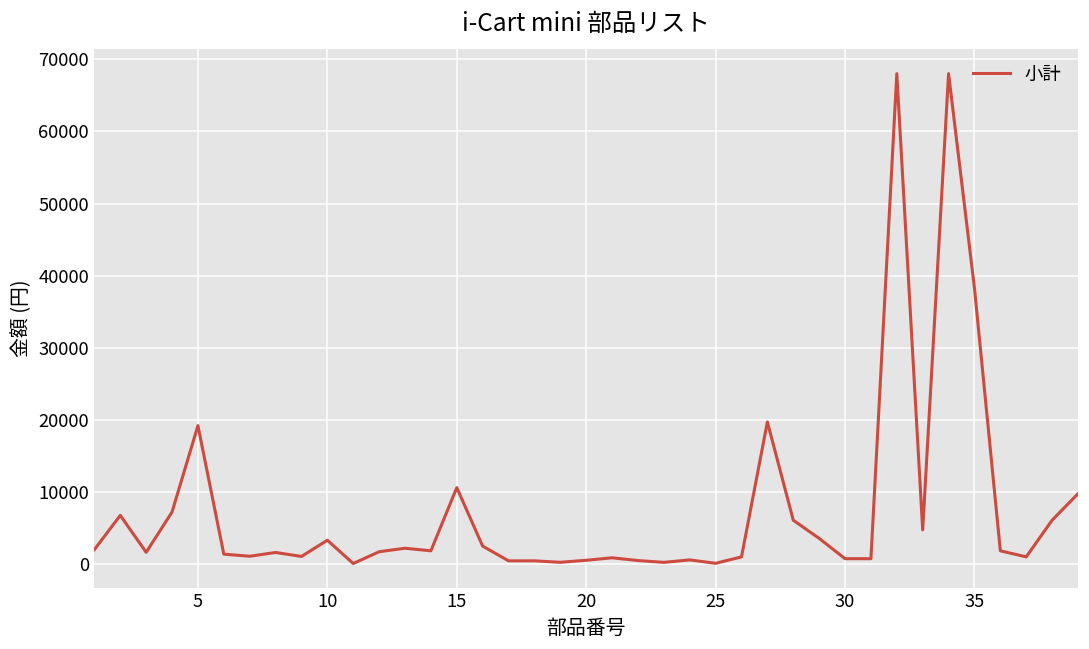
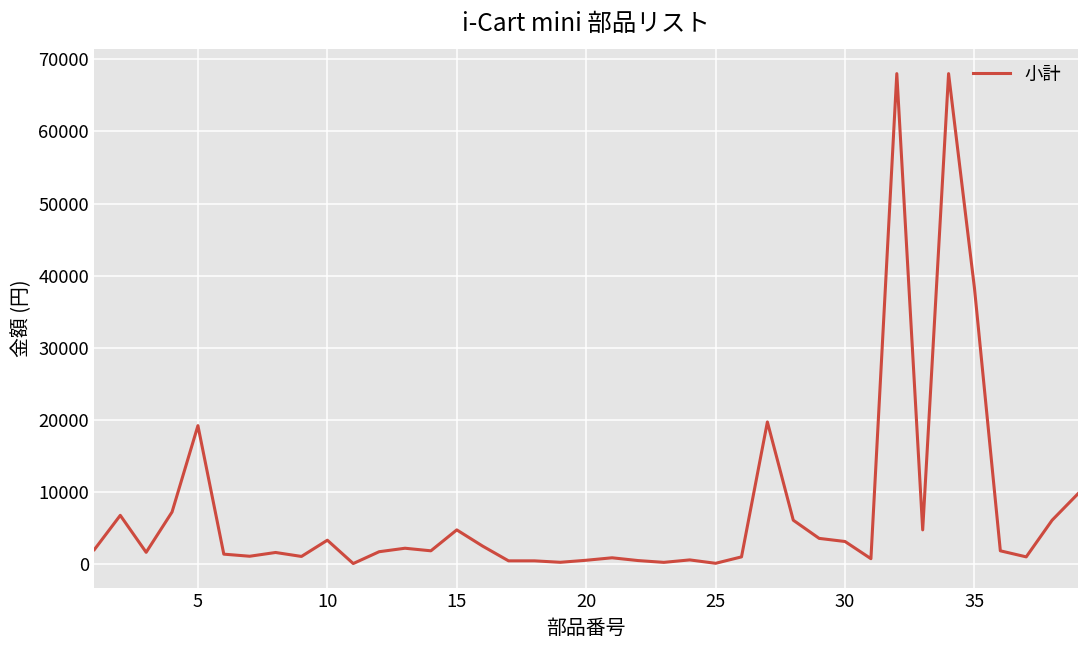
  {
    "5": 19000,
    "10": 3000,
-   "15": 11000,
+   "15": 5000,
    "20": 1000,
    "25": 0,
-   "30": 1000,
+   "30": 3000,
    "35": 38000
  }
